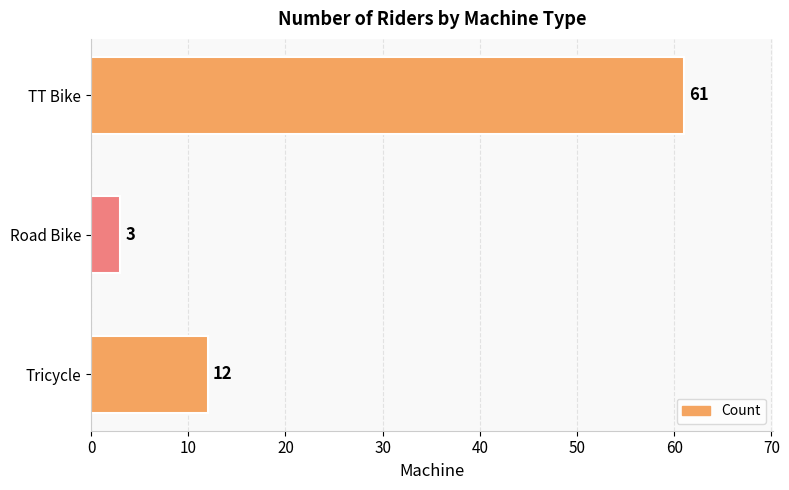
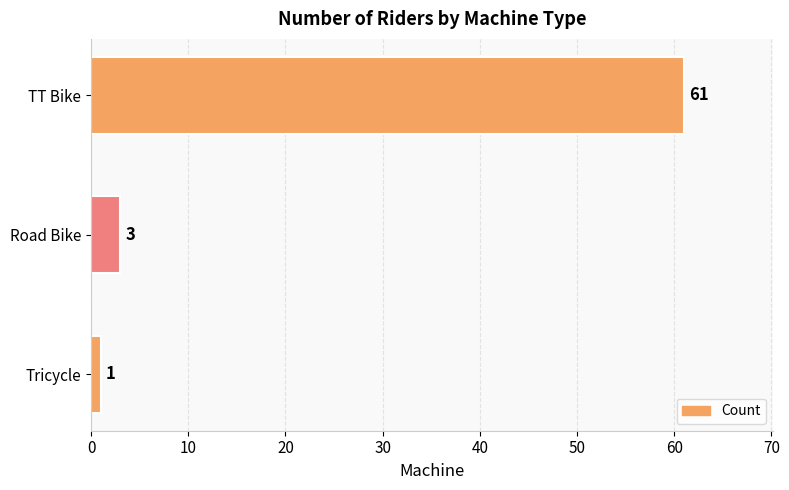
  {
    "TT Bike": 61,
    "Road Bike": 3,
-   "Tricycle": 12
+   "Tricycle": 1
  }
